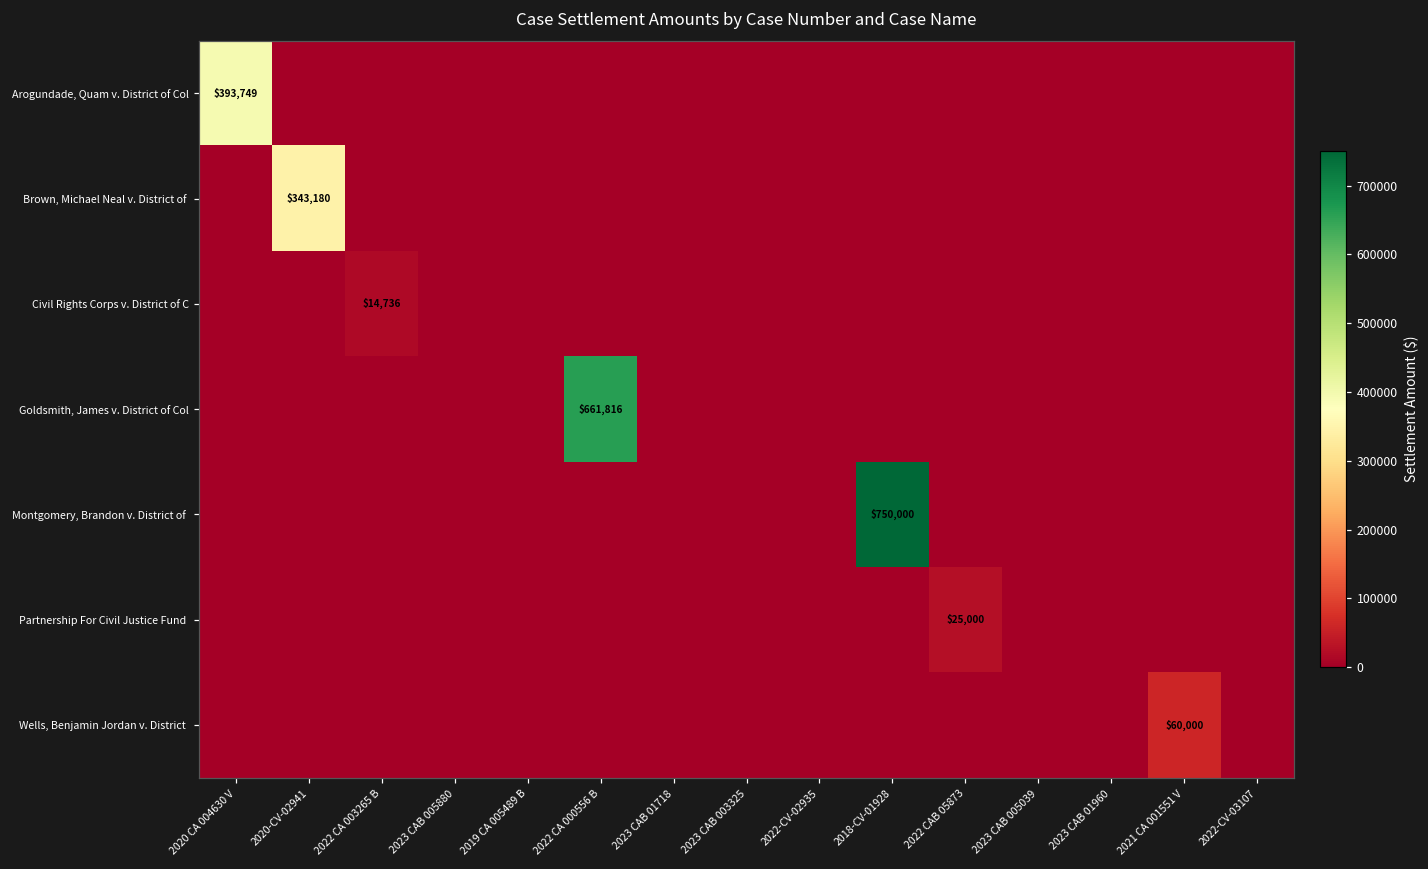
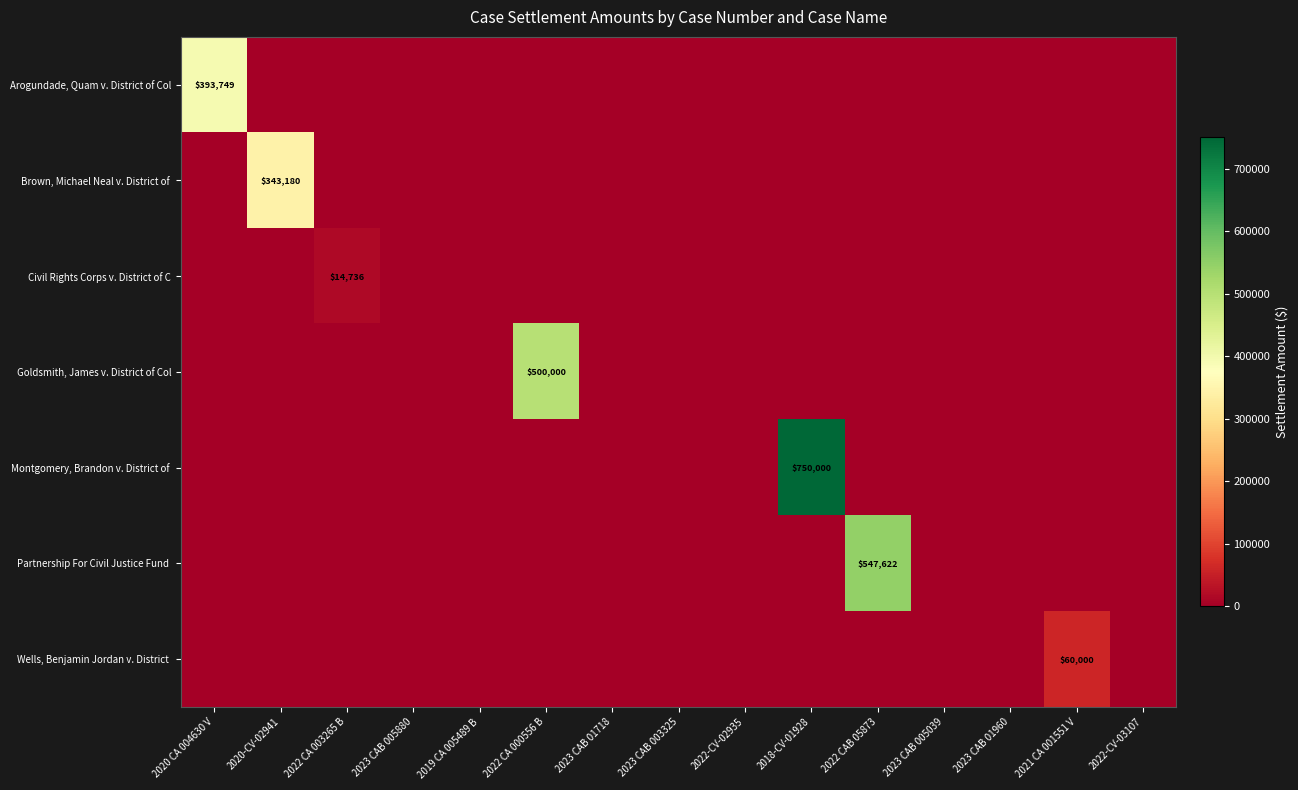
  {
    "Arogundade, Quam v. District of Col": {
      "2020 CA 004630 V": "$393,749"
    },
    "Brown, Michael Neal v. District of": {
      "2020-CV-02941": "$343,180"
    },
    "Civil Rights Corps v. District of C": {
      "2022 CA 003265 B": "$14,736"
    },
    "Goldsmith, James v. District of Col": {
-     "2022 CA 000556 B": "$661,816"
+     "2022 CA 000556 B": "$500,000"
    },
    "Montgomery, Brandon v. District of": {
      "2018-CV-01928": "$750,000"
    },
    "Partnership For Civil Justice Fund": {
-     "2022 CAB 05873": "$25,000"
+     "2022 CAB 05873": "$547,622"
    },
    "Wells, Benjamin Jordan v. District": {
      "2021 CA 001551 V": "$60,000"
    }
  }
